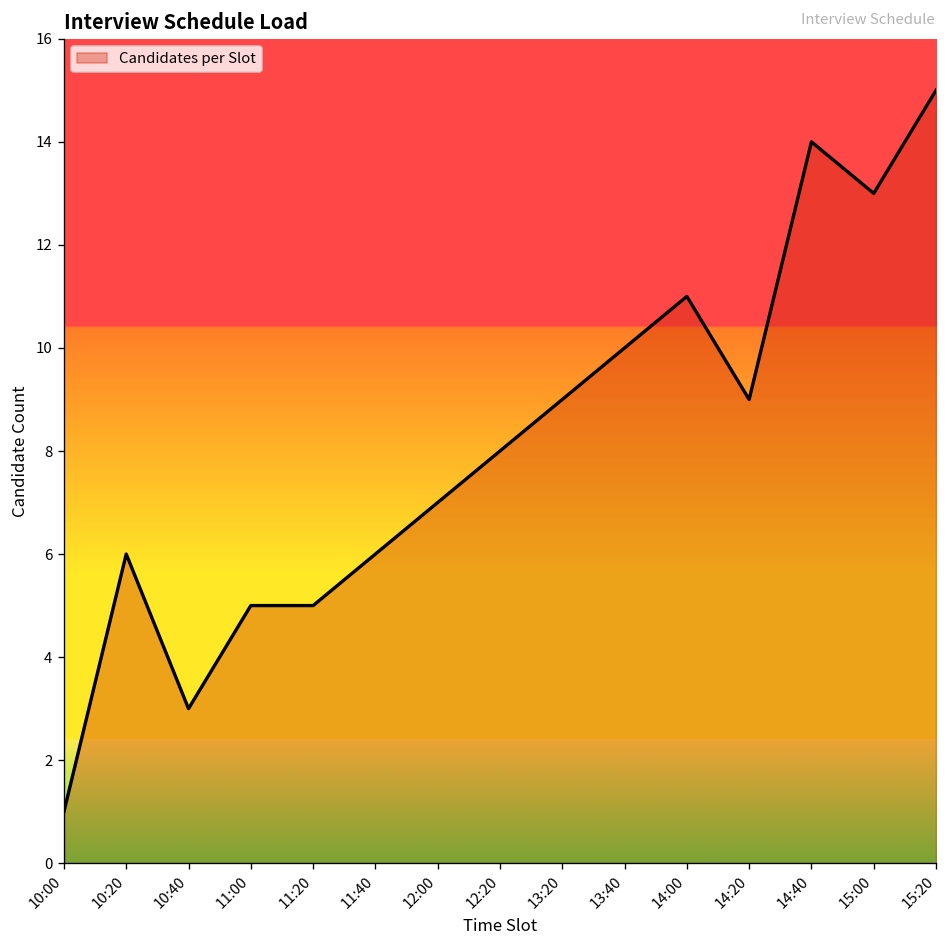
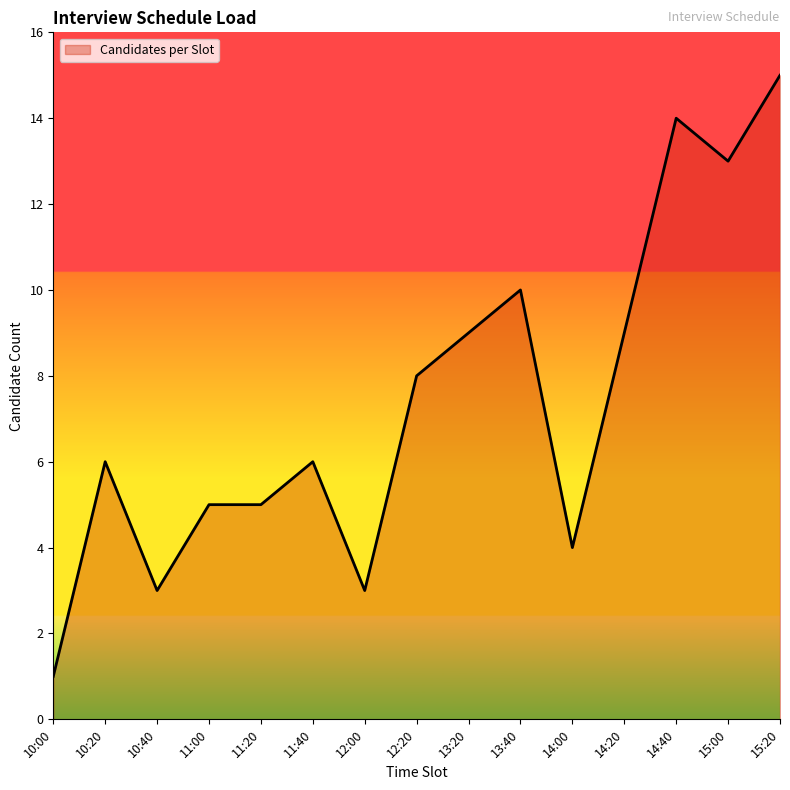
  {
    "10:00": 1,
    "10:20": 6,
    "10:40": 3,
    "11:00": 5,
    "11:20": 5,
    "11:40": 6,
-   "12:00": 7,
+   "12:00": 3,
    "12:20": 8,
    "13:20": 9,
    "13:40": 10,
-   "14:00": 11,
+   "14:00": 4,
    "14:20": 9,
    "14:40": 14,
    "15:00": 13,
    "15:20": 15
  }
